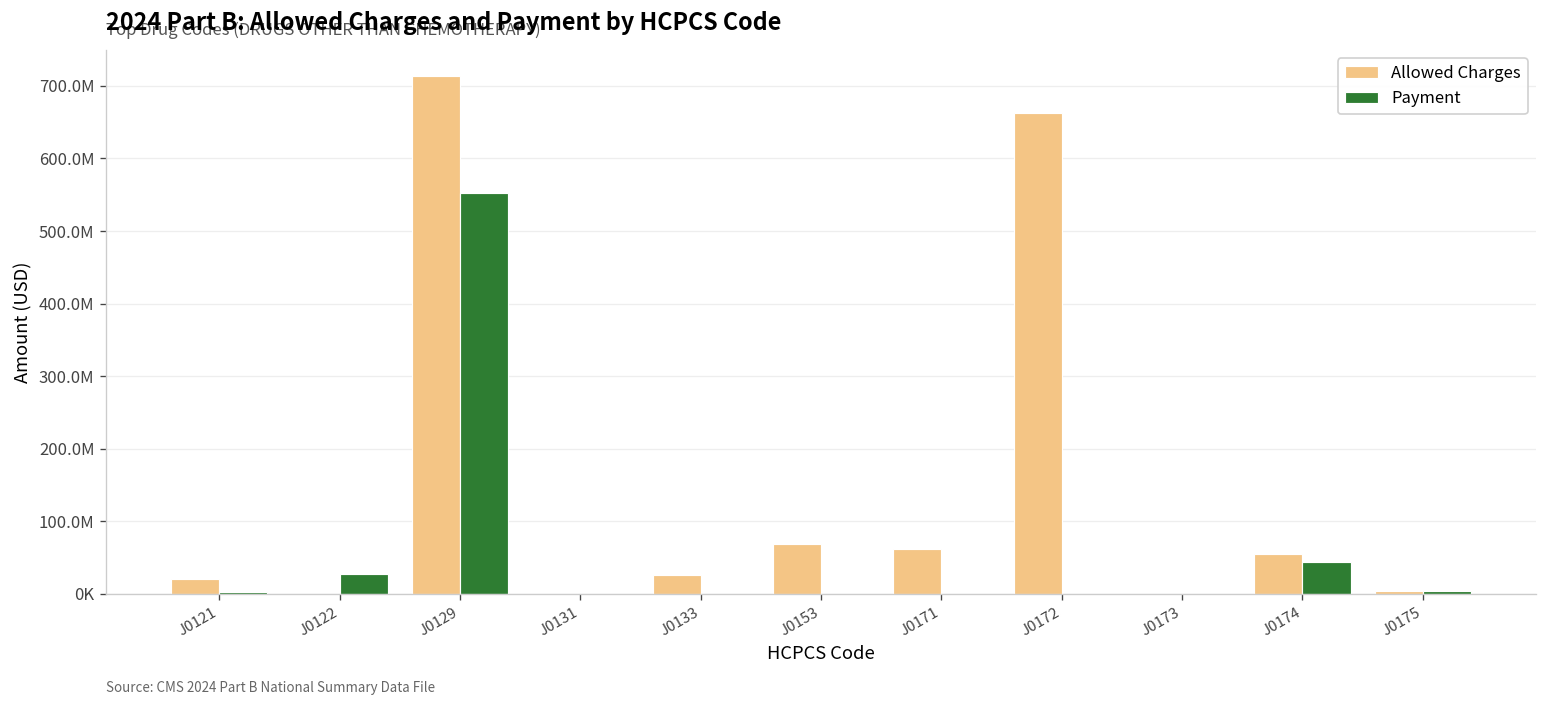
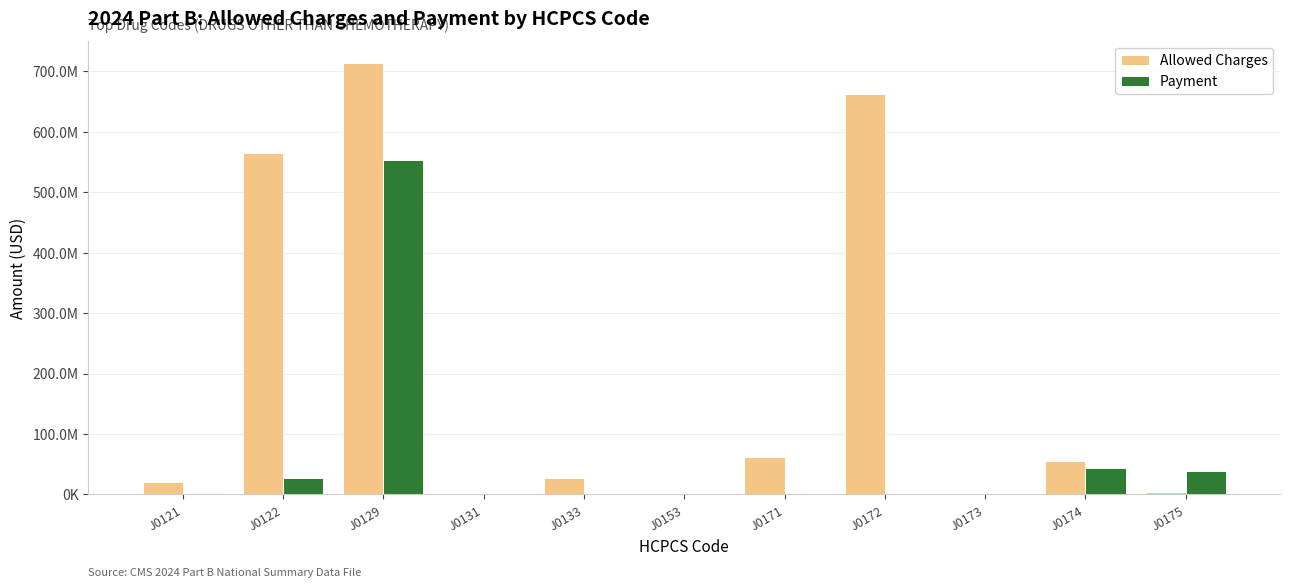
  {
    "Allowed Charges": {
      "J0121": 20000000,
-     "J0122": 0,
+     "J0122": 560000000,
      "J0129": 710000000,
      "J0133": 30000000,
-     "J0153": 70000000,
+     "J0153": 0,
      "J0171": 60000000,
      "J0172": 660000000,
      "J0174": 60000000,
      "J0175": 0
    },
    "Payment": {
      "J0122": 30000000,
      "J0129": 550000000,
      "J0174": 40000000,
-     "J0175": 0
+     "J0175": 40000000
    }
  }
